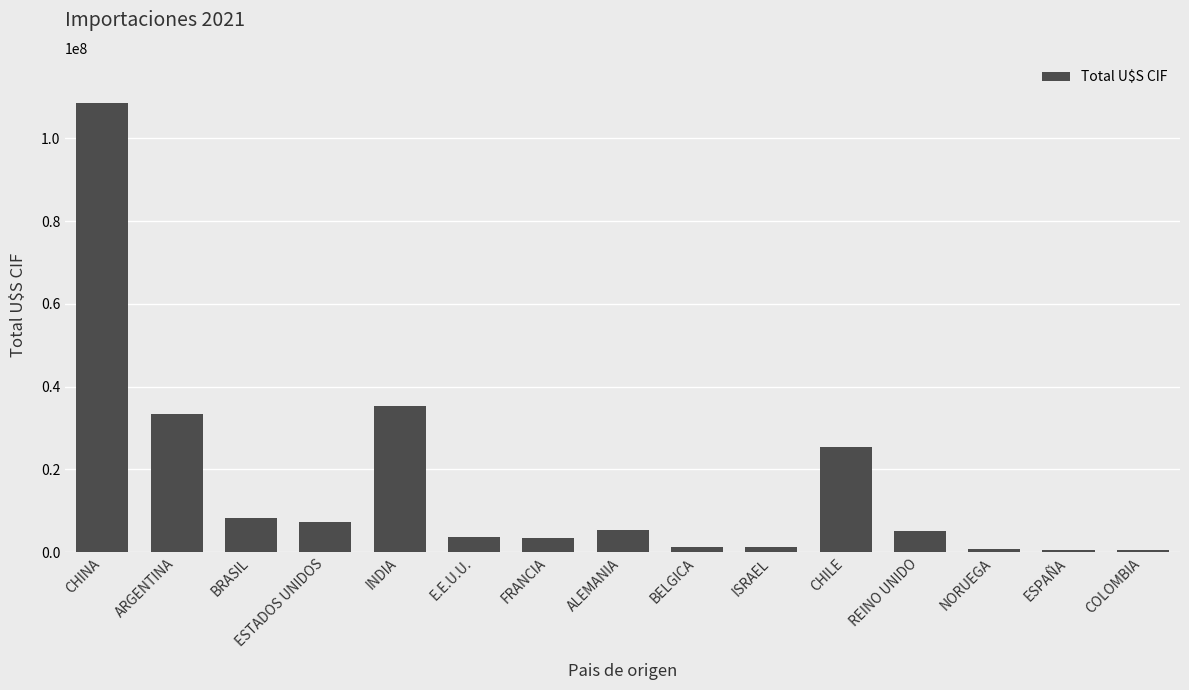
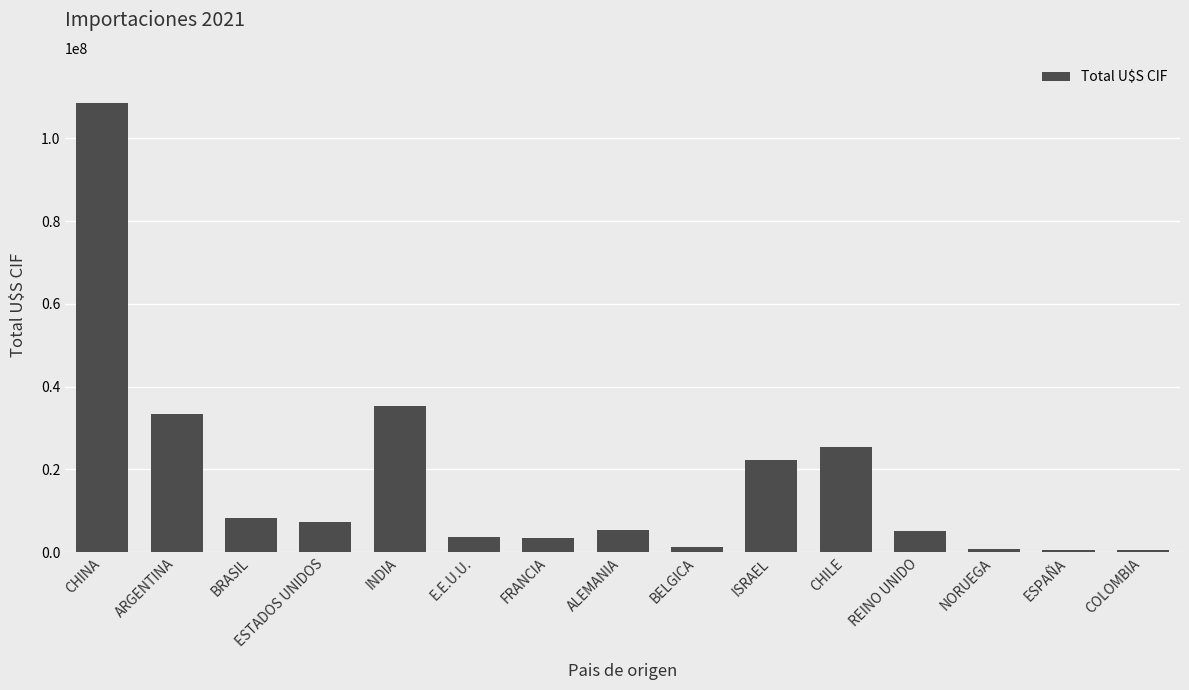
  {
    "CHINA": 109000000,
    "ARGENTINA": 33000000,
    "BRASIL": 8000000,
    "ESTADOS UNIDOS": 7000000,
    "INDIA": 35000000,
    "E.E.U.U.": 4000000,
    "FRANCIA": 3000000,
    "ALEMANIA": 5000000,
    "BELGICA": 1000000,
-   "ISRAEL": 1000000,
+   "ISRAEL": 22000000,
    "CHILE": 25000000,
    "REINO UNIDO": 5000000,
    "NORUEGA": 1000000
  }
